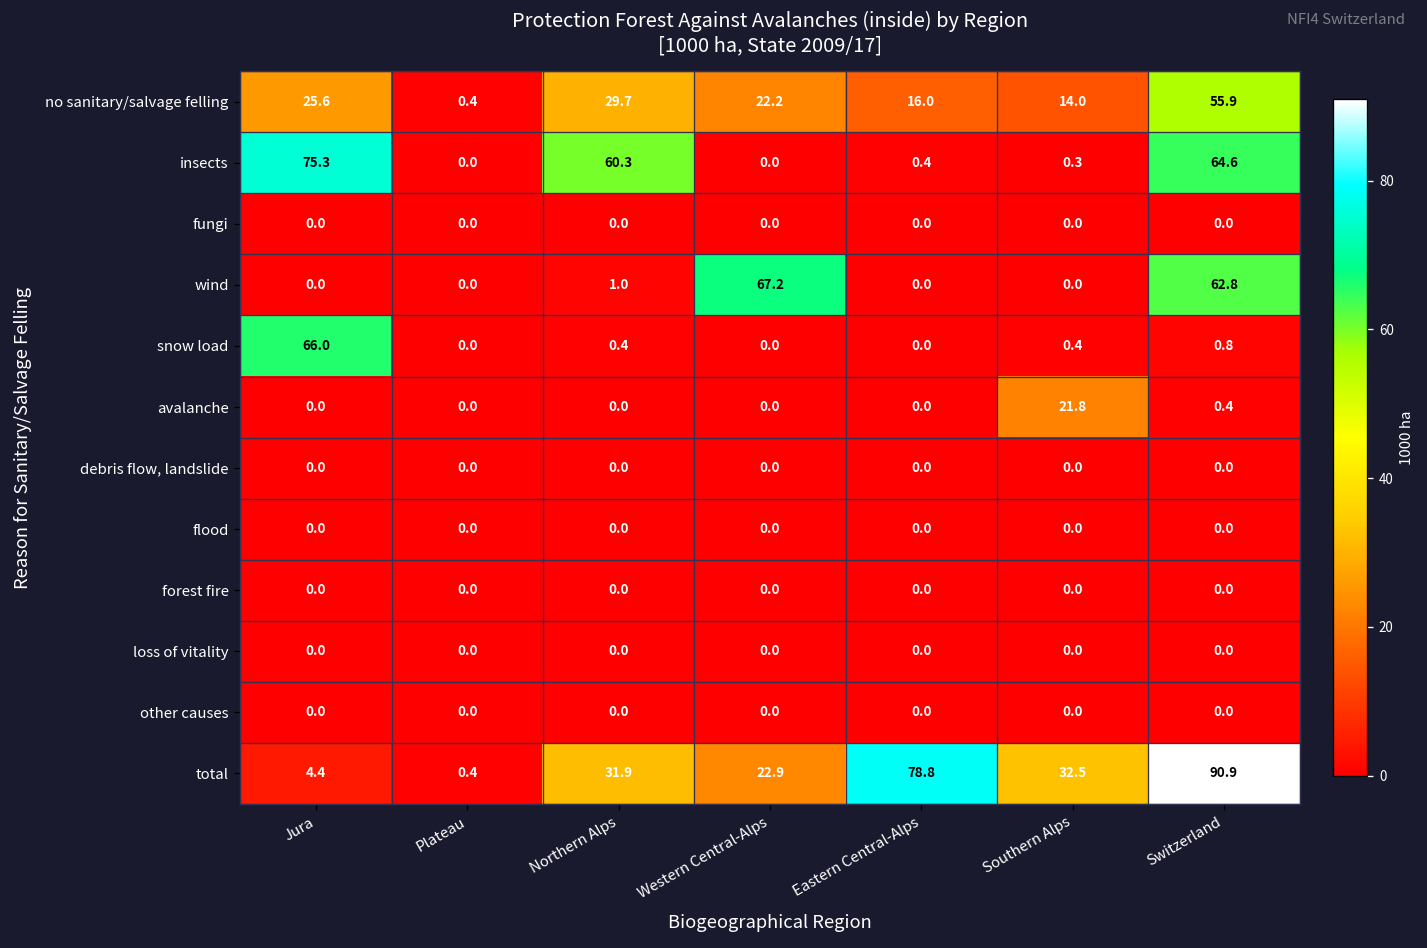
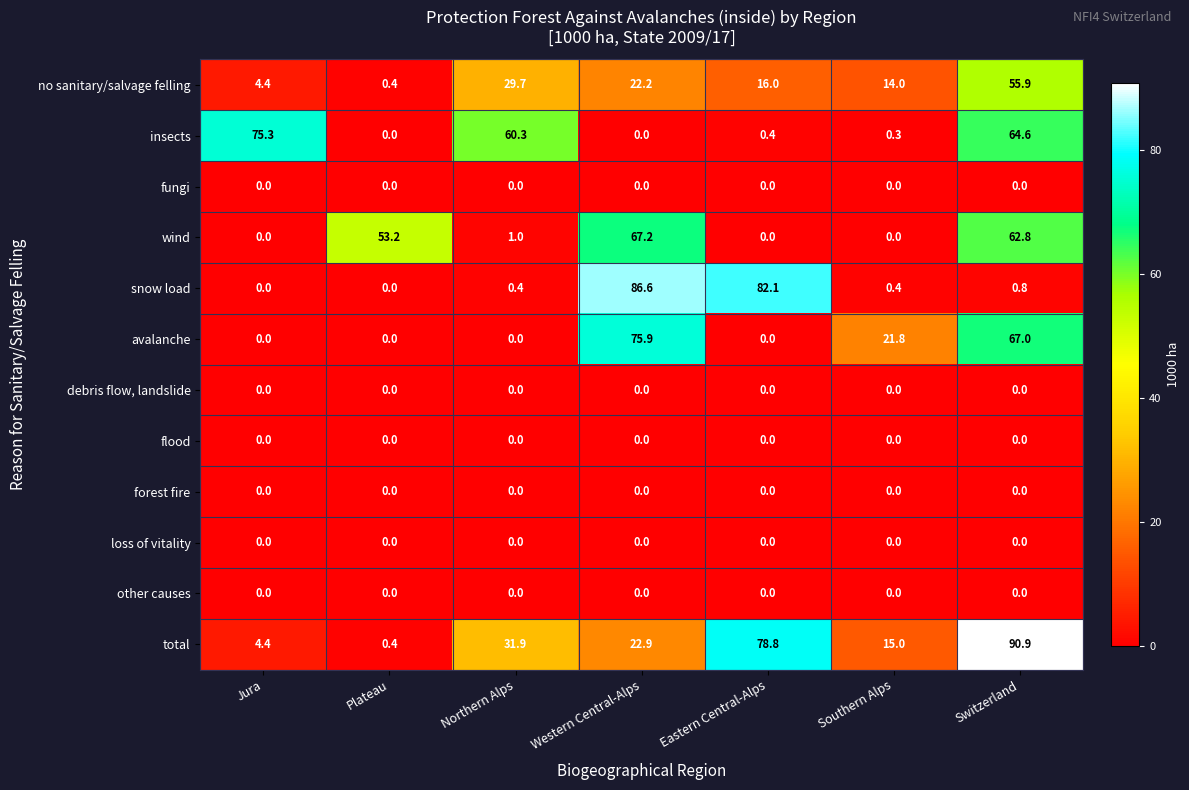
  {
    "no sanitary/salvage felling": {
-     "Jura": 25.6,
+     "Jura": 4.4,
      "Plateau": 0.4,
      "Northern Alps": 29.7,
      "Western Central-Alps": 22.2,
      "Eastern Central-Alps": 16.0,
      "Southern Alps": 14.0,
      "Switzerland": 55.9
    },
    "insects": {
      "Jura": 75.3,
      "Plateau": 0.0,
      "Northern Alps": 60.3,
      "Western Central-Alps": 0.0,
      "Eastern Central-Alps": 0.4,
      "Southern Alps": 0.3,
      "Switzerland": 64.6
    },
    "fungi": {
      "Jura": 0.0,
      "Plateau": 0.0,
      "Northern Alps": 0.0,
      "Western Central-Alps": 0.0,
      "Eastern Central-Alps": 0.0,
      "Southern Alps": 0.0,
      "Switzerland": 0.0
    },
    "wind": {
      "Jura": 0.0,
-     "Plateau": 0.0,
+     "Plateau": 53.2,
      "Northern Alps": 1.0,
      "Western Central-Alps": 67.2,
      "Eastern Central-Alps": 0.0,
      "Southern Alps": 0.0,
      "Switzerland": 62.8
    },
    "snow load": {
-     "Jura": 66.0,
+     "Jura": 0.0,
      "Plateau": 0.0,
      "Northern Alps": 0.4,
-     "Western Central-Alps": 0.0,
-     "Eastern Central-Alps": 0.0,
+     "Western Central-Alps": 86.6,
+     "Eastern Central-Alps": 82.1,
      "Southern Alps": 0.4,
      "Switzerland": 0.8
    },
    "avalanche": {
      "Jura": 0.0,
      "Plateau": 0.0,
      "Northern Alps": 0.0,
-     "Western Central-Alps": 0.0,
+     "Western Central-Alps": 75.9,
      "Eastern Central-Alps": 0.0,
      "Southern Alps": 21.8,
-     "Switzerland": 0.4
+     "Switzerland": 67.0
    },
    "debris flow, landslide": {
      "Jura": 0.0,
      "Plateau": 0.0,
      "Northern Alps": 0.0,
      "Western Central-Alps": 0.0,
      "Eastern Central-Alps": 0.0,
      "Southern Alps": 0.0,
      "Switzerland": 0.0
    },
    "flood": {
      "Jura": 0.0,
      "Plateau": 0.0,
      "Northern Alps": 0.0,
      "Western Central-Alps": 0.0,
      "Eastern Central-Alps": 0.0,
      "Southern Alps": 0.0,
      "Switzerland": 0.0
    },
    "forest fire": {
      "Jura": 0.0,
      "Plateau": 0.0,
      "Northern Alps": 0.0,
      "Western Central-Alps": 0.0,
      "Eastern Central-Alps": 0.0,
      "Southern Alps": 0.0,
      "Switzerland": 0.0
    },
    "loss of vitality": {
      "Jura": 0.0,
      "Plateau": 0.0,
      "Northern Alps": 0.0,
      "Western Central-Alps": 0.0,
      "Eastern Central-Alps": 0.0,
      "Southern Alps": 0.0,
      "Switzerland": 0.0
    },
    "other causes": {
      "Jura": 0.0,
      "Plateau": 0.0,
      "Northern Alps": 0.0,
      "Western Central-Alps": 0.0,
      "Eastern Central-Alps": 0.0,
      "Southern Alps": 0.0,
      "Switzerland": 0.0
    },
    "total": {
      "Jura": 4.4,
      "Plateau": 0.4,
      "Northern Alps": 31.9,
      "Western Central-Alps": 22.9,
      "Eastern Central-Alps": 78.8,
-     "Southern Alps": 32.5,
+     "Southern Alps": 15.0,
      "Switzerland": 90.9
    }
  }
